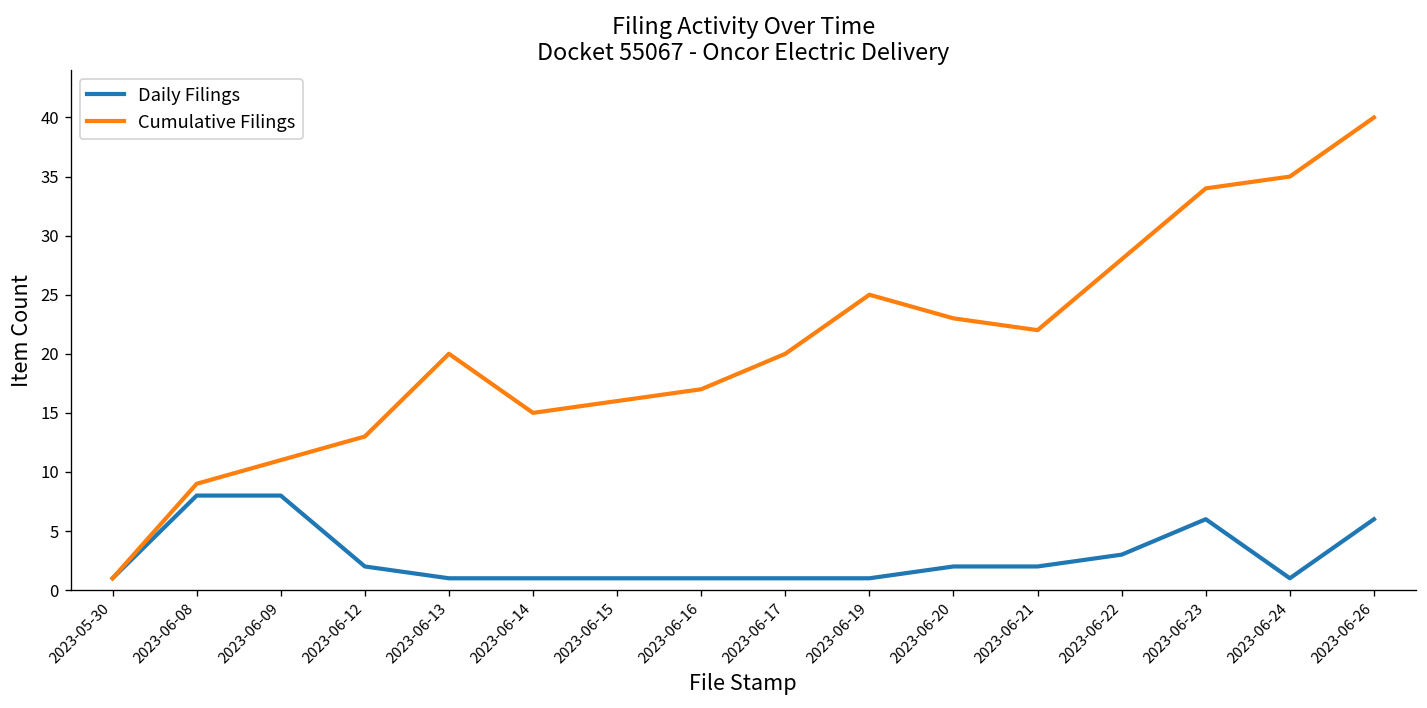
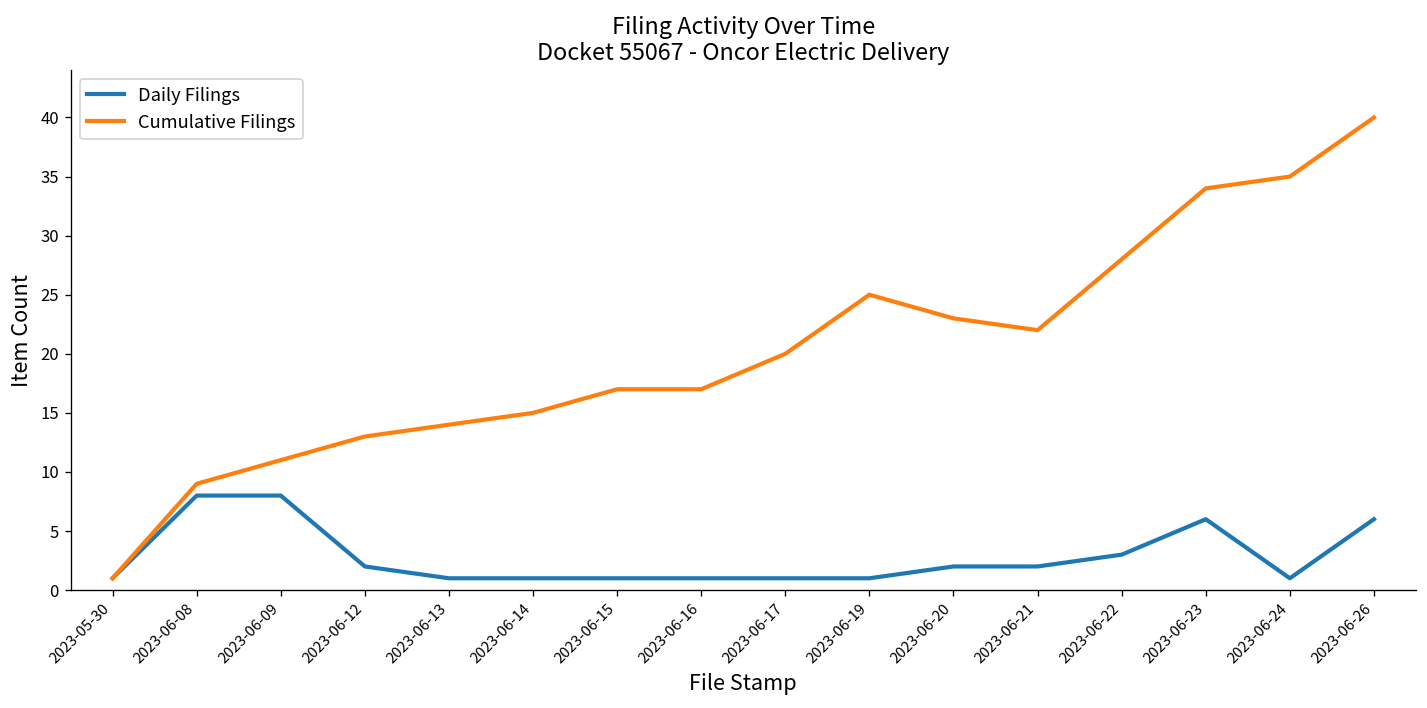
  {
    "Daily Filings": {
      "2023-06-08": 8,
      "2023-06-09": 8,
      "2023-06-12": 2,
      "2023-06-13": 1,
      "2023-06-14": 1,
      "2023-06-15": 1,
      "2023-06-16": 1,
      "2023-06-17": 1,
      "2023-06-19": 1,
      "2023-06-20": 2,
      "2023-06-21": 2,
      "2023-06-22": 3,
      "2023-06-23": 6,
      "2023-06-24": 1,
      "2023-06-26": 6
    },
    "Cumulative Filings": {
      "2023-06-08": 9,
      "2023-06-09": 11,
      "2023-06-12": 13,
-     "2023-06-13": 20,
+     "2023-06-13": 14,
      "2023-06-14": 15,
-     "2023-06-15": 16,
+     "2023-06-15": 17,
      "2023-06-16": 17,
      "2023-06-17": 20,
      "2023-06-19": 25,
      "2023-06-20": 23,
      "2023-06-21": 22,
      "2023-06-22": 28,
      "2023-06-23": 34,
      "2023-06-24": 35,
      "2023-06-26": 40
    }
  }
